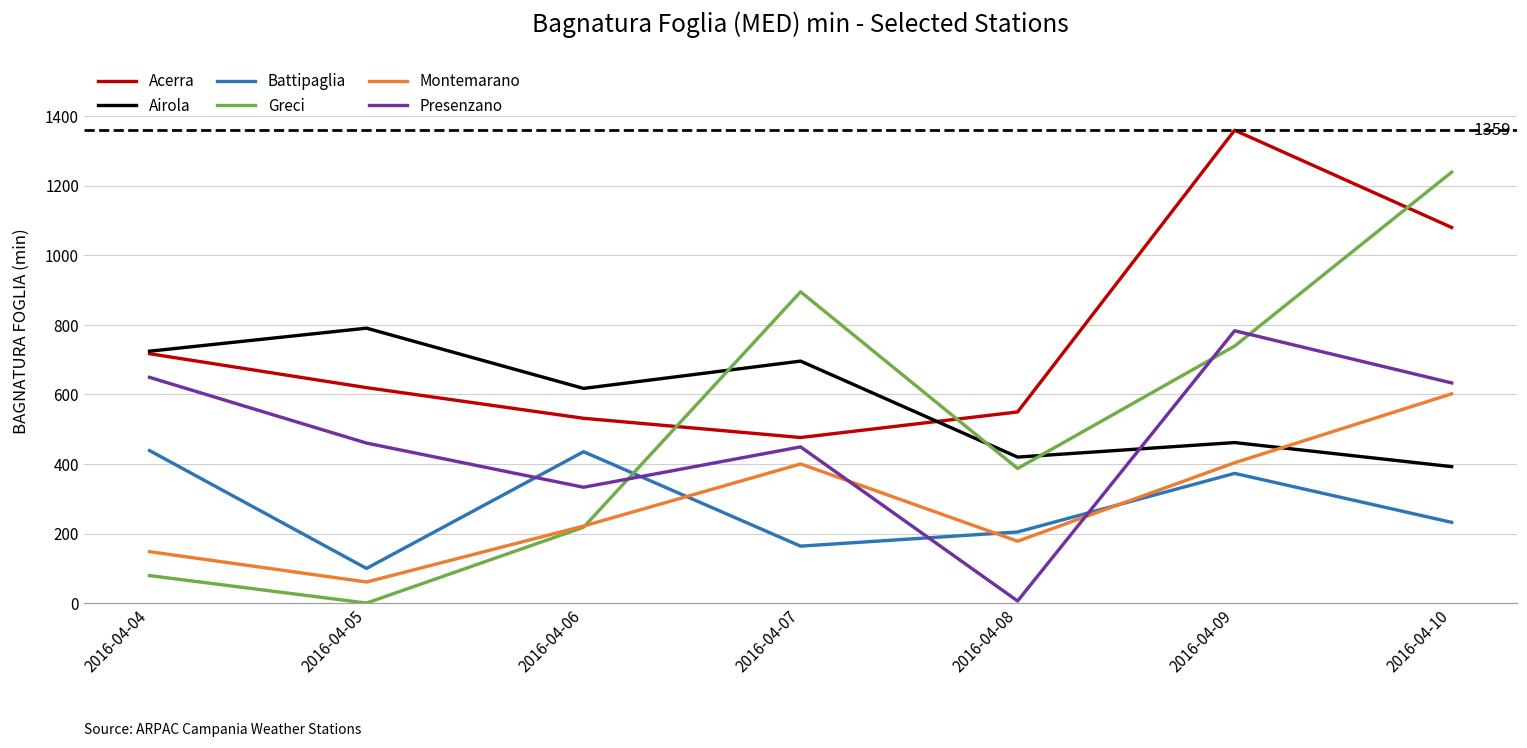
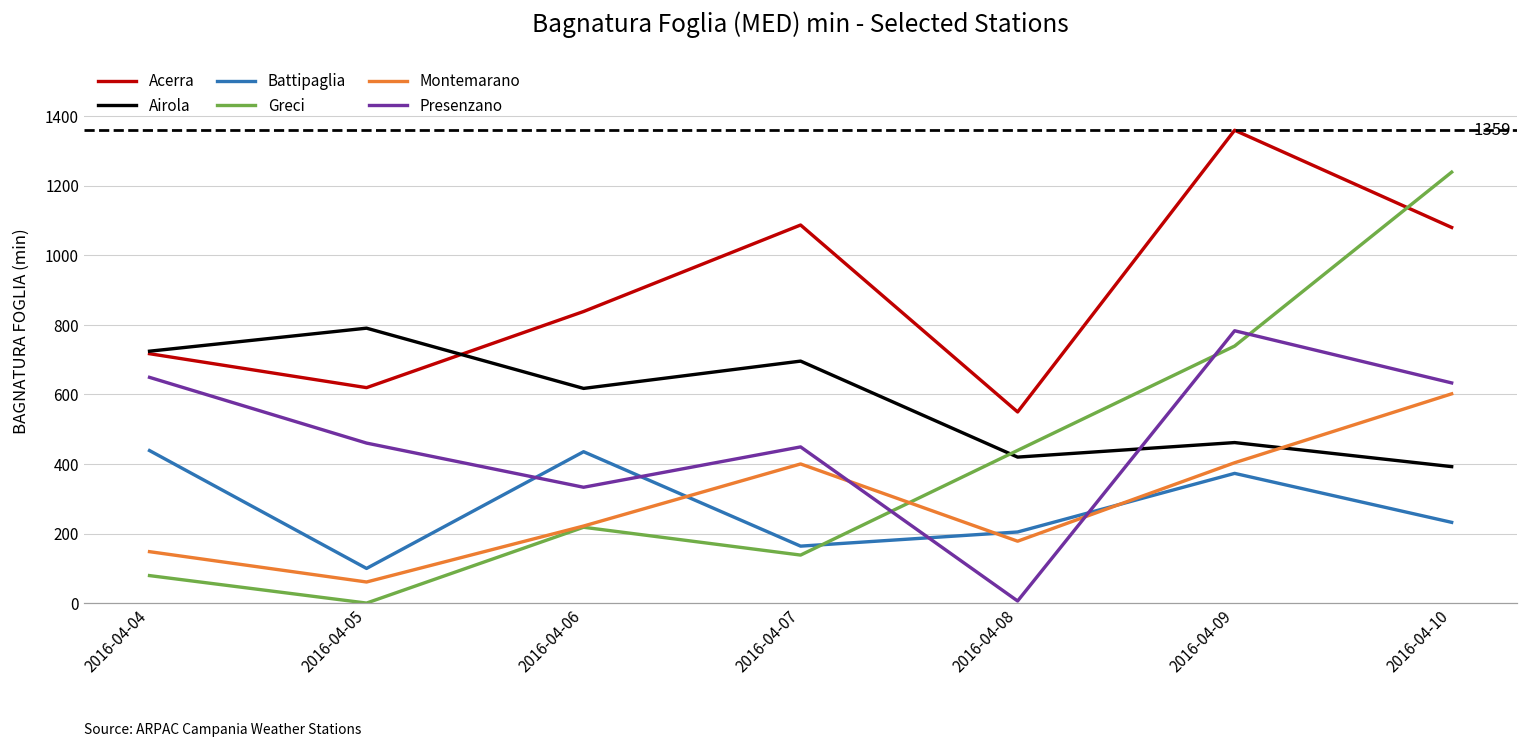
  {
    "Acerra": {
      "2016-04-05": 620,
-     "2016-04-06": 530,
-     "2016-04-07": 480,
+     "2016-04-06": 840,
+     "2016-04-07": 1090,
      "2016-04-08": 550,
      "2016-04-09": 1360,
      "2016-04-10": 1080
    },
    "Airola": {
      "2016-04-05": 790,
      "2016-04-06": 620,
      "2016-04-07": 700,
      "2016-04-08": 420,
      "2016-04-09": 460,
      "2016-04-10": 390
    },
    "Battipaglia": {
      "2016-04-04": 440,
      "2016-04-05": 100,
      "2016-04-06": 440,
      "2016-04-07": 160,
      "2016-04-08": 200,
      "2016-04-09": 370,
      "2016-04-10": 230
    },
    "Greci": {
      "2016-04-04": 80,
      "2016-04-05": 0,
-     "2016-04-07": 900,
-     "2016-04-08": 390,
+     "2016-04-07": 140,
+     "2016-04-08": 440,
      "2016-04-09": 740,
      "2016-04-10": 1240
    },
    "Montemarano": {
      "2016-04-04": 150,
      "2016-04-05": 60,
      "2016-04-07": 400,
      "2016-04-08": 180,
      "2016-04-09": 400,
      "2016-04-10": 600
    },
    "Presenzano": {
      "2016-04-04": 650,
      "2016-04-05": 460,
      "2016-04-06": 330,
      "2016-04-07": 450,
      "2016-04-08": 10,
      "2016-04-09": 780,
      "2016-04-10": 630
    }
  }
